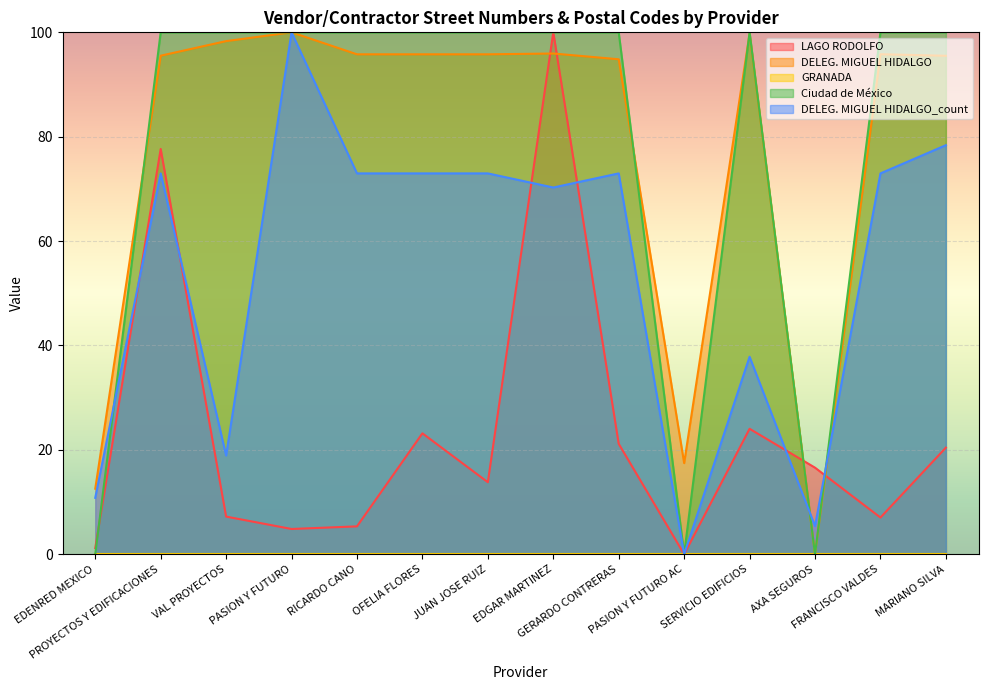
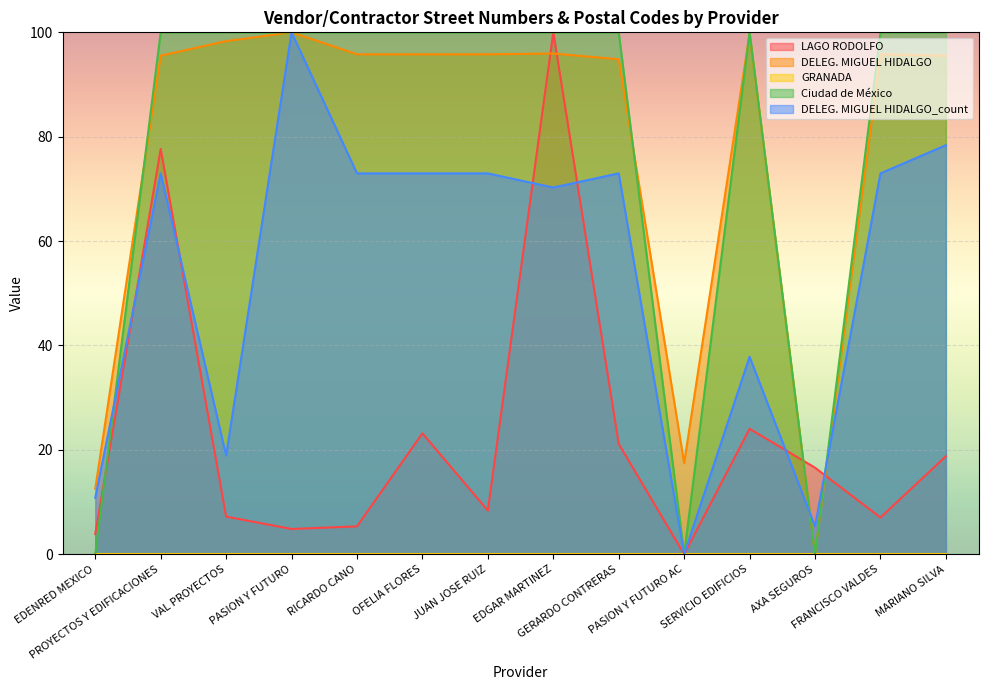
  {
    "LAGO RODOLFO": {
-     "EDENRED MEXICO": 1,
+     "EDENRED MEXICO": 4,
      "PROYECTOS Y EDIFICACIONES": 78,
      "VAL PROYECTOS": 7,
      "PASION Y FUTURO": 5,
      "RICARDO CANO": 5,
      "OFELIA FLORES": 23,
-     "JUAN JOSE RUIZ": 14,
+     "JUAN JOSE RUIZ": 8,
      "GERARDO CONTRERAS": 21,
      "SERVICIO EDIFICIOS": 24,
      "AXA SEGUROS": 17,
      "FRANCISCO VALDES": 7,
-     "MARIANO SILVA": 20
+     "MARIANO SILVA": 19
    },
    "Ciudad de México": {
      "PROYECTOS Y EDIFICACIONES": 100,
      "VAL PROYECTOS": 100,
      "RICARDO CANO": 100,
      "OFELIA FLORES": 100,
      "JUAN JOSE RUIZ": 100,
      "GERARDO CONTRERAS": 100,
      "FRANCISCO VALDES": 100,
      "MARIANO SILVA": 100
    },
    "DELEG. MIGUEL HIDALGO_count": {
      "EDENRED MEXICO": 11,
      "PROYECTOS Y EDIFICACIONES": 73,
      "VAL PROYECTOS": 19,
      "RICARDO CANO": 73,
      "OFELIA FLORES": 73,
      "JUAN JOSE RUIZ": 73,
      "EDGAR MARTINEZ": 70,
      "GERARDO CONTRERAS": 73,
      "SERVICIO EDIFICIOS": 38,
      "AXA SEGUROS": 5,
      "FRANCISCO VALDES": 73,
      "MARIANO SILVA": 78
    }
  }
